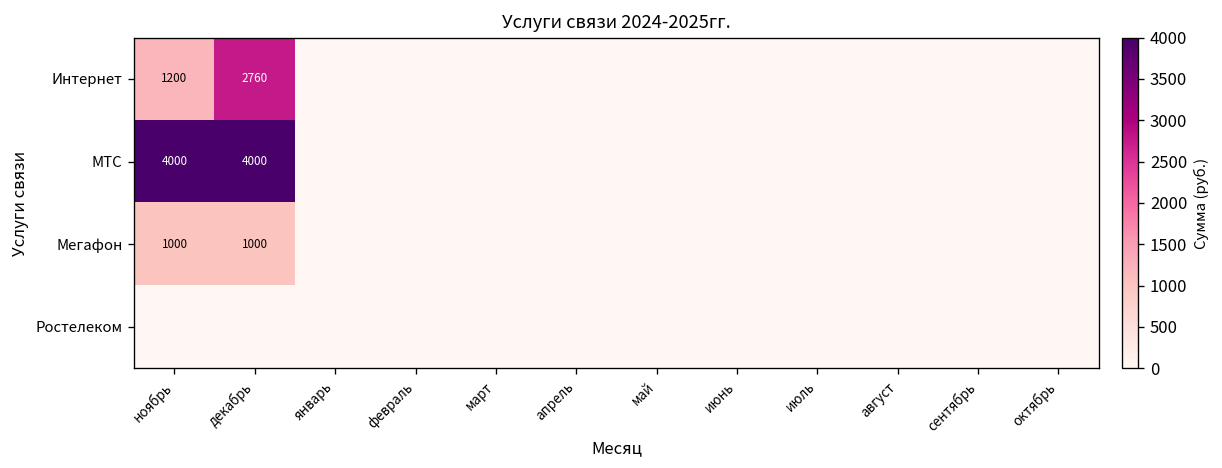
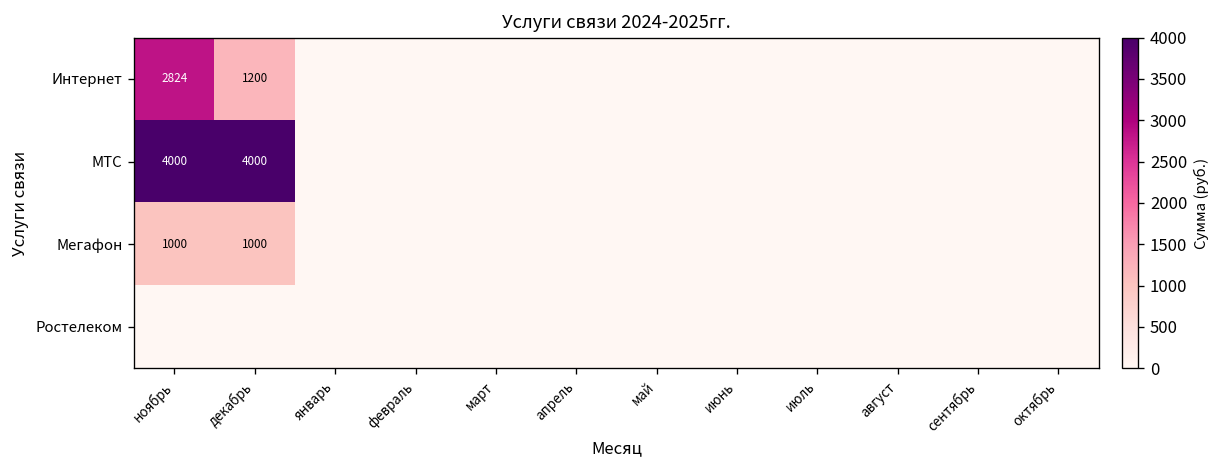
  {
    "Интернет": {
-     "ноябрь": 1200,
-     "декабрь": 2760
+     "ноябрь": 2824,
+     "декабрь": 1200
    },
    "МТС": {
      "ноябрь": 4000,
      "декабрь": 4000
    },
    "Мегафон": {
      "ноябрь": 1000,
      "декабрь": 1000
    }
  }
